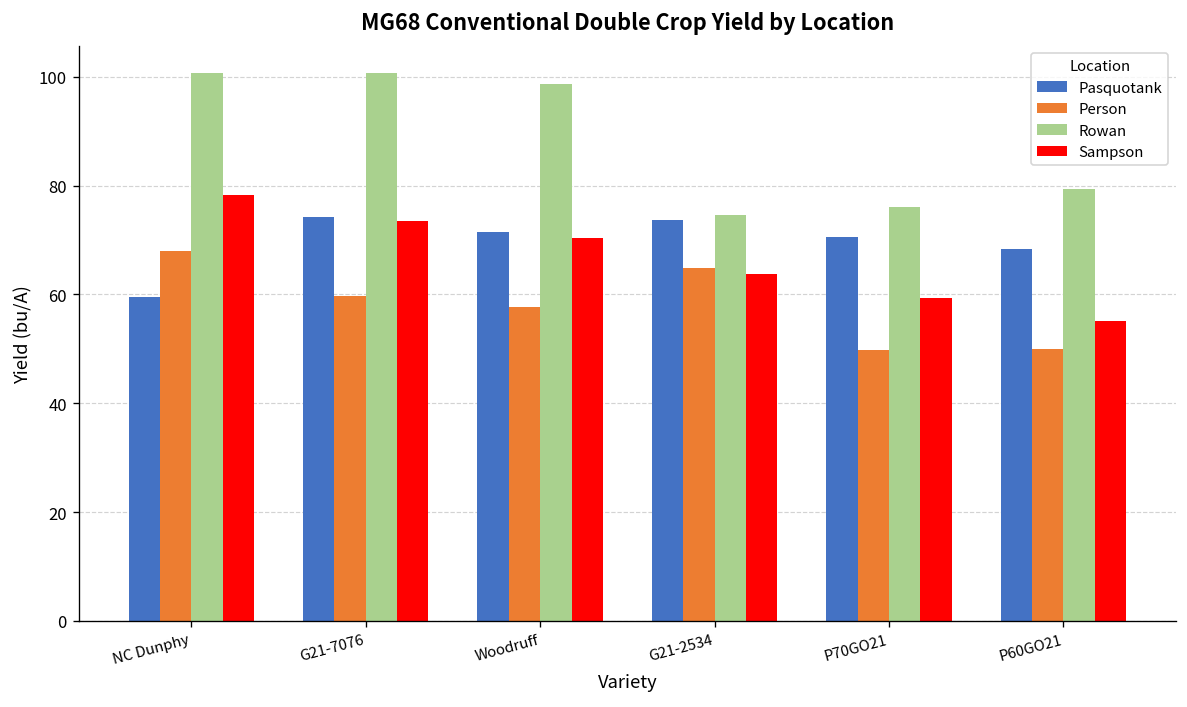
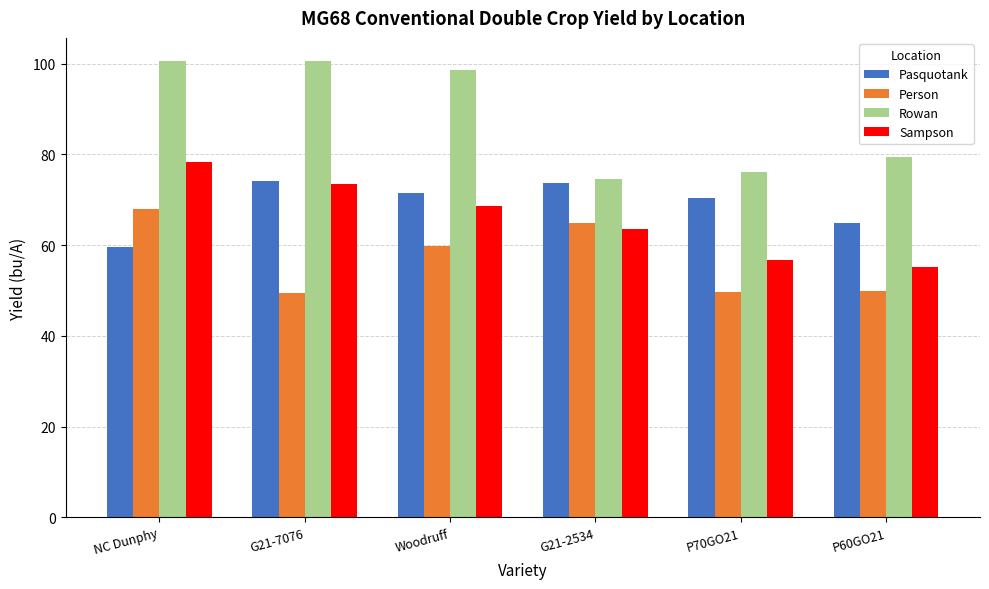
  {
    "Pasquotank": {
      "NC Dunphy": 59,
      "G21-7076": 74,
      "Woodruff": 71,
      "G21-2534": 74,
      "P70GO21": 70,
-     "P60GO21": 68
+     "P60GO21": 65
    },
    "Person": {
      "NC Dunphy": 68,
-     "G21-7076": 60,
-     "Woodruff": 58,
+     "G21-7076": 49,
+     "Woodruff": 60,
      "G21-2534": 65,
      "P70GO21": 50,
      "P60GO21": 50
    },
    "Rowan": {
      "NC Dunphy": 101,
      "G21-7076": 101,
      "Woodruff": 99,
      "G21-2534": 75,
      "P70GO21": 76,
      "P60GO21": 79
    },
    "Sampson": {
      "NC Dunphy": 78,
      "G21-7076": 74,
-     "Woodruff": 70,
+     "Woodruff": 69,
      "G21-2534": 64,
-     "P70GO21": 59,
+     "P70GO21": 57,
      "P60GO21": 55
    }
  }
